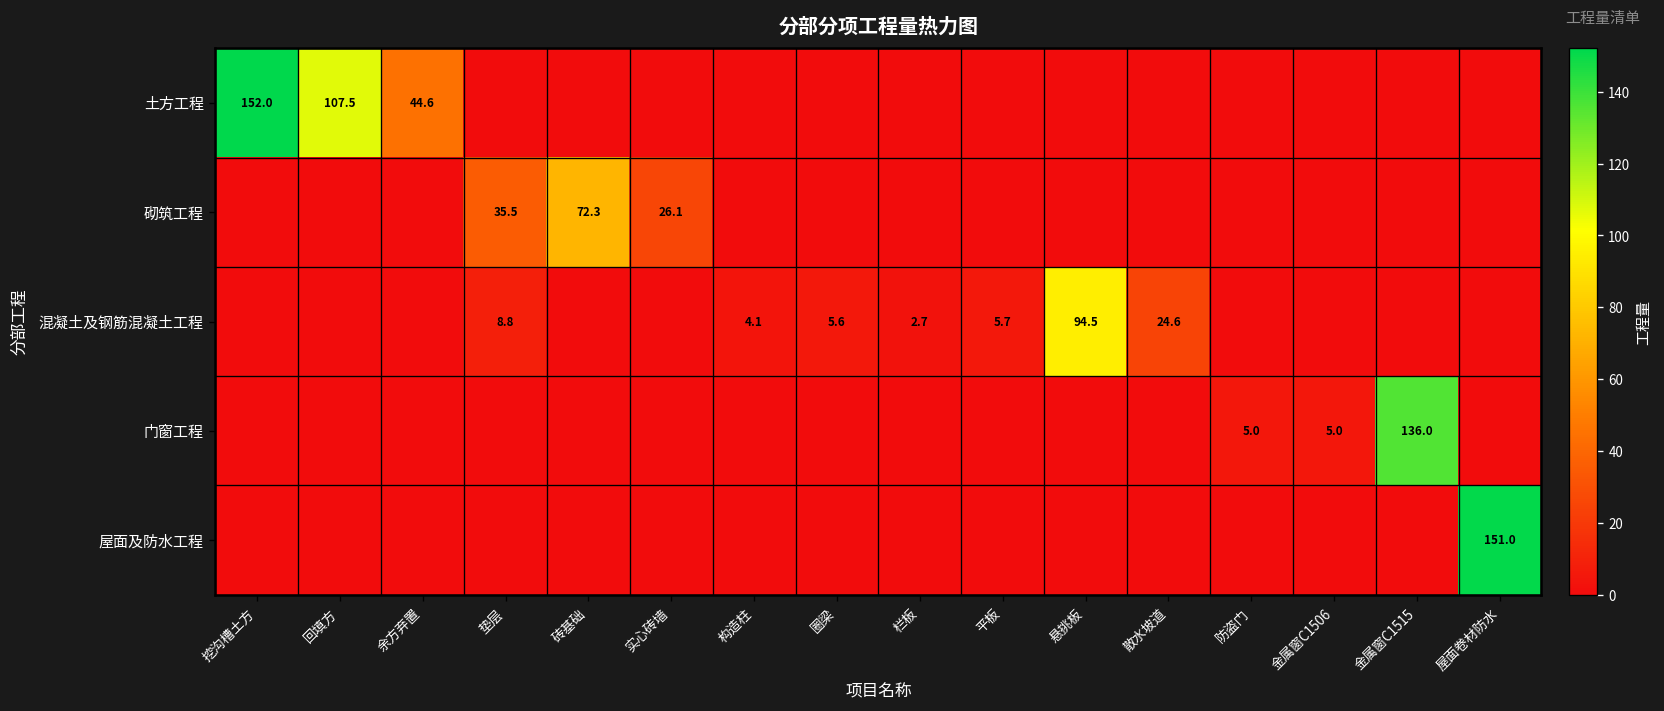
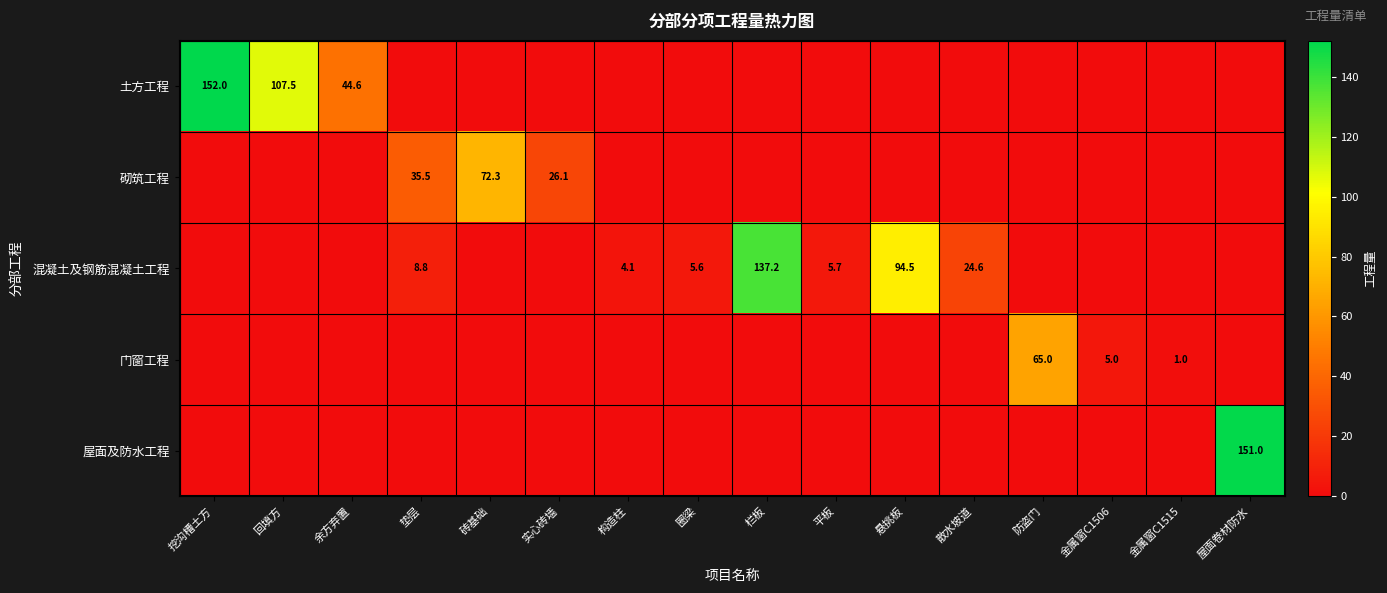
  {
    "土方工程": {
      "挖沟槽土方": 152.0,
      "回填方": 107.5,
      "余方弃置": 44.6
    },
    "砌筑工程": {
      "垫层": 35.5,
      "砖基础": 72.3,
      "实心砖墙": 26.1
    },
    "混凝土及钢筋混凝土工程": {
      "垫层": 8.8,
      "构造柱": 4.1,
      "圈梁": 5.6,
-     "栏板": 2.7,
+     "栏板": 137.2,
      "平板": 5.7,
      "悬挑板": 94.5,
      "散水坡道": 24.6
    },
    "门窗工程": {
-     "防盗门": 5.0,
+     "防盗门": 65.0,
      "金属窗C1506": 5.0,
-     "金属窗C1515": 136.0
+     "金属窗C1515": 1.0
    },
    "屋面及防水工程": {
      "屋面卷材防水": 151.0
    }
  }
